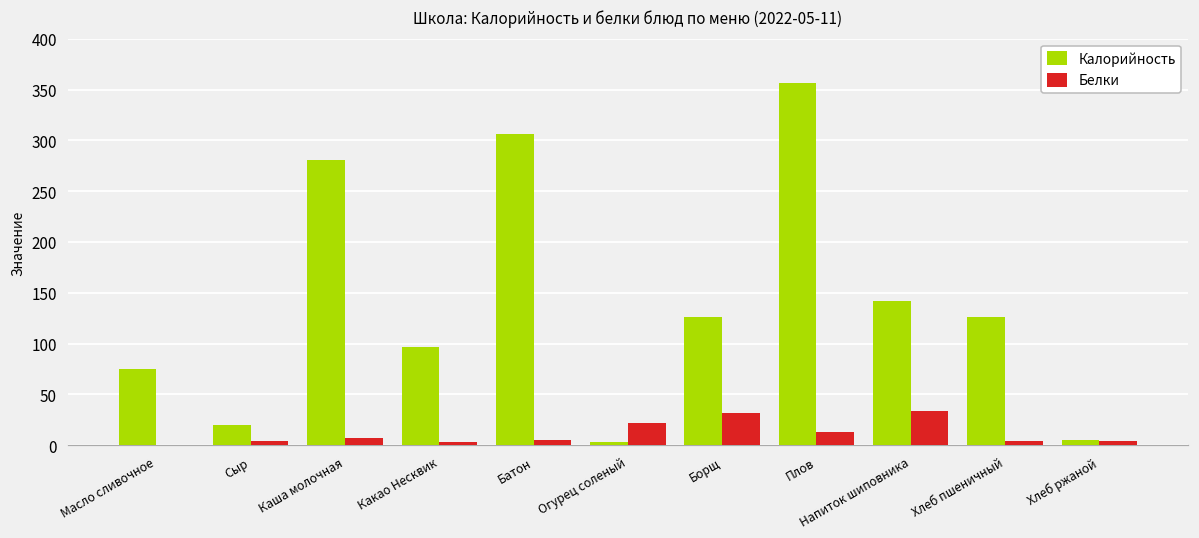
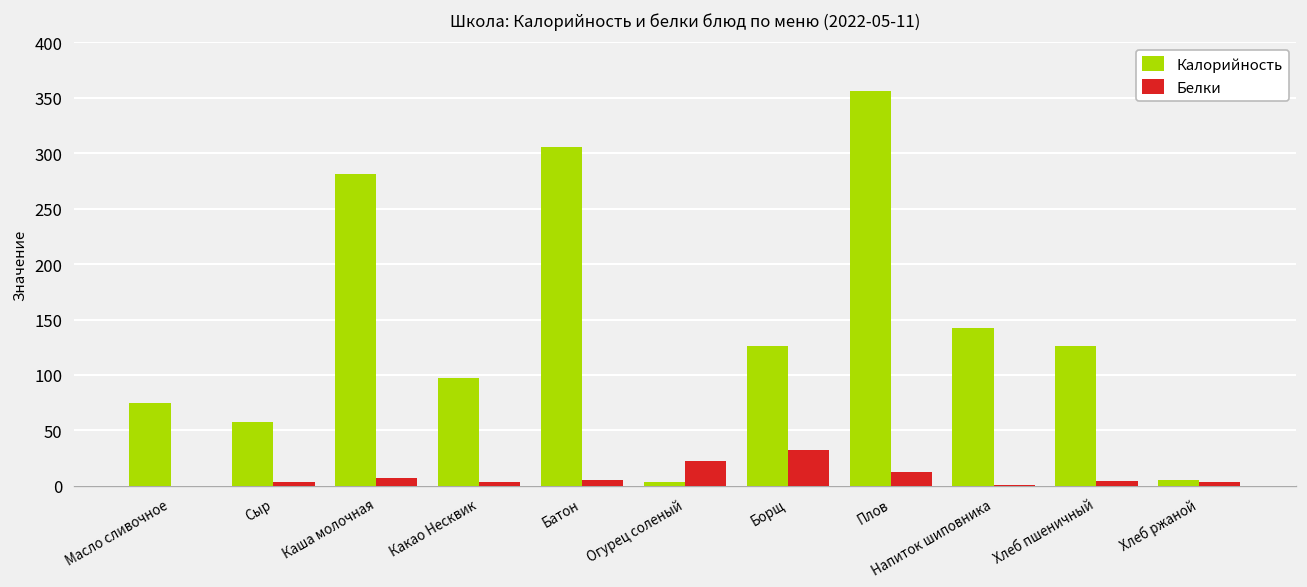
  {
    "Калорийность": {
      "Масло сливочное": 80,
-     "Сыр": 20,
+     "Сыр": 60,
      "Каша молочная": 280,
      "Какао Несквик": 100,
      "Батон": 310,
      "Огурец соленый": 0,
      "Борщ": 130,
      "Плов": 360,
      "Напиток шиповника": 140,
      "Хлеб пшеничный": 130,
      "Хлеб ржаной": 10
    },
    "Белки": {
      "Сыр": 0,
      "Каша молочная": 10,
      "Какао Несквик": 0,
      "Батон": 0,
      "Огурец соленый": 20,
      "Борщ": 30,
      "Плов": 10,
-     "Напиток шиповника": 30,
+     "Напиток шиповника": 0,
      "Хлеб пшеничный": 0,
      "Хлеб ржаной": 0
    }
  }
